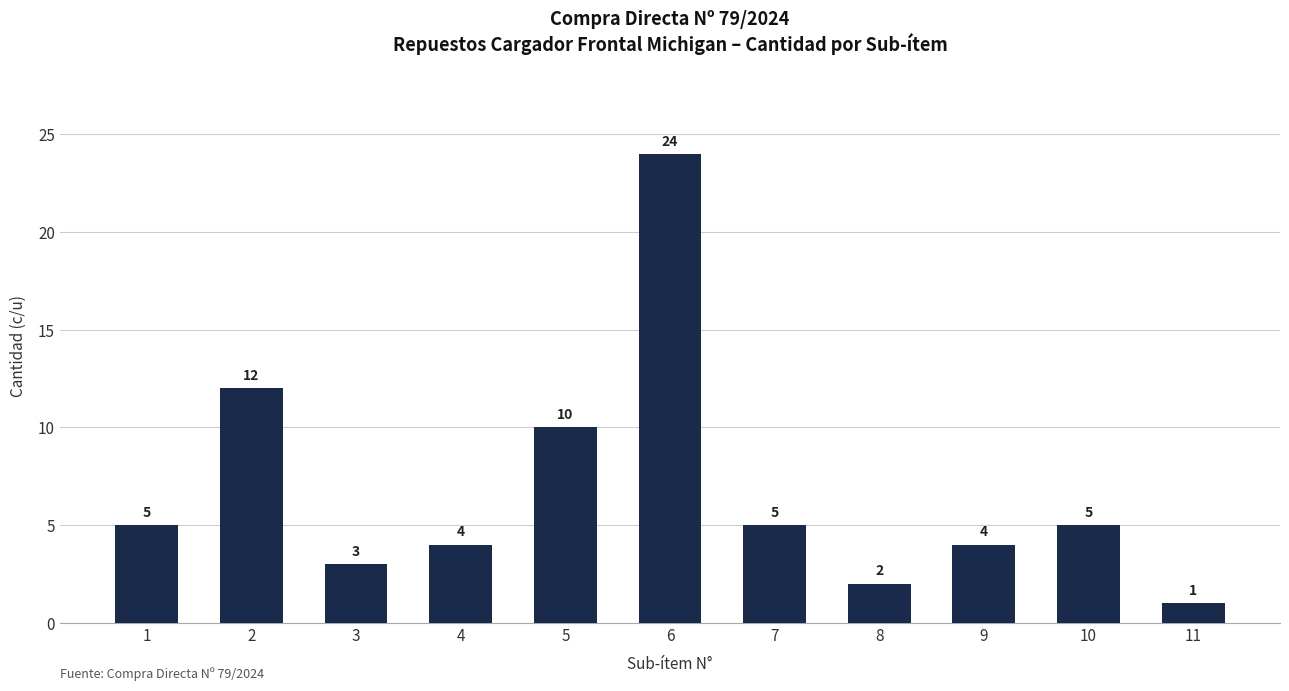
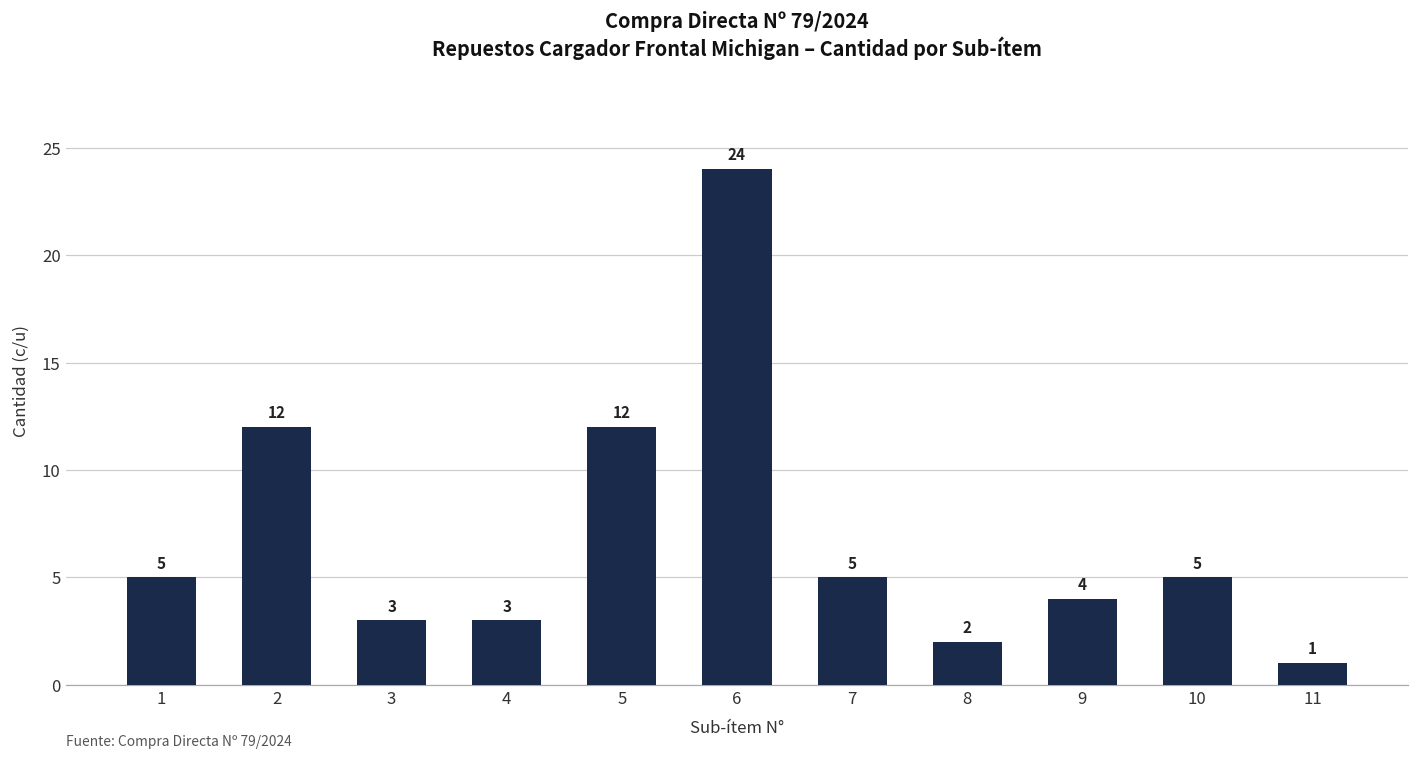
  {
    "1": 5,
    "2": 12,
    "3": 3,
-   "4": 4,
-   "5": 10,
+   "4": 3,
+   "5": 12,
    "6": 24,
    "7": 5,
    "8": 2,
    "9": 4,
    "10": 5,
    "11": 1
  }
